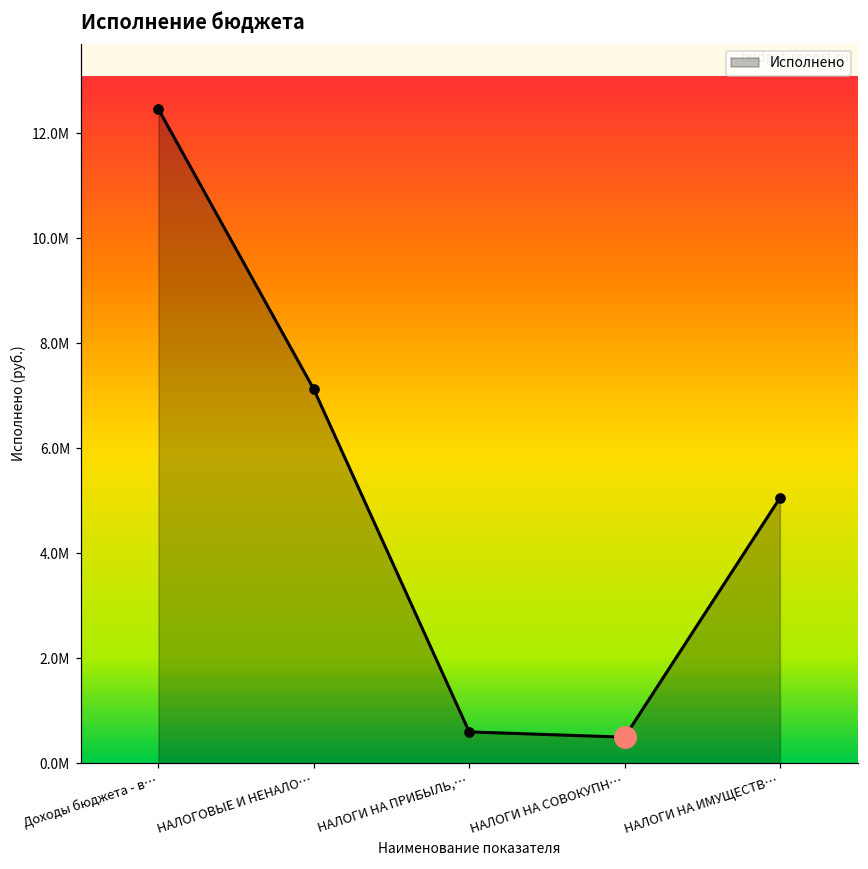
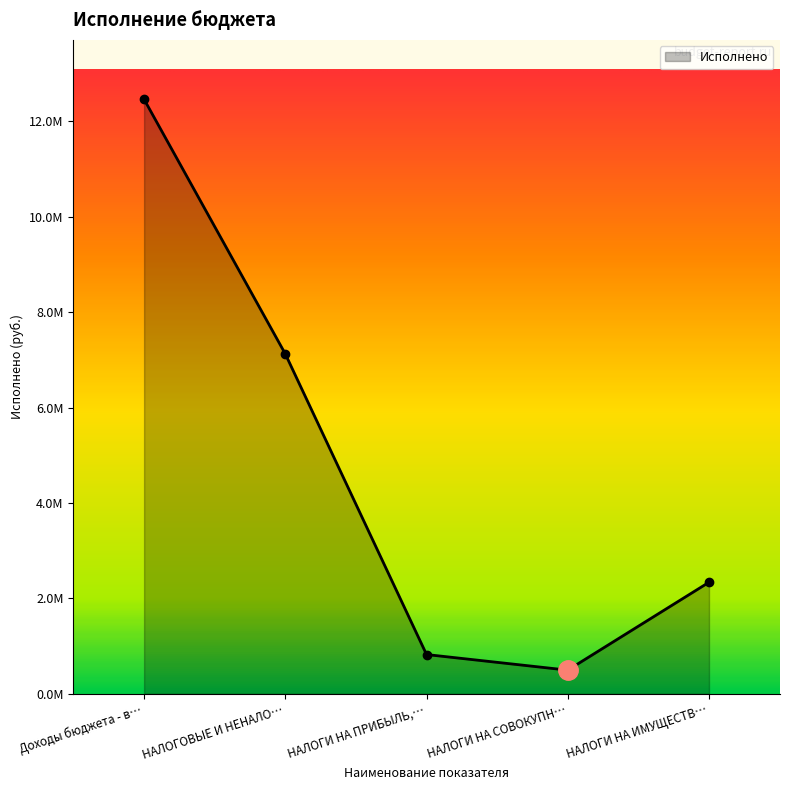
  {
    "Исполнено": {
      "Доходы бюджета - в…": 12500000,
      "НАЛОГОВЫЕ И НЕНАЛО…": 7100000,
-     "НАЛОГИ НА ПРИБЫЛЬ,…": 600000,
-     "НАЛОГИ НА ИМУЩЕСТВ…": 5100000
+     "НАЛОГИ НА ПРИБЫЛЬ,…": 800000,
+     "НАЛОГИ НА ИМУЩЕСТВ…": 2300000
    }
  }
